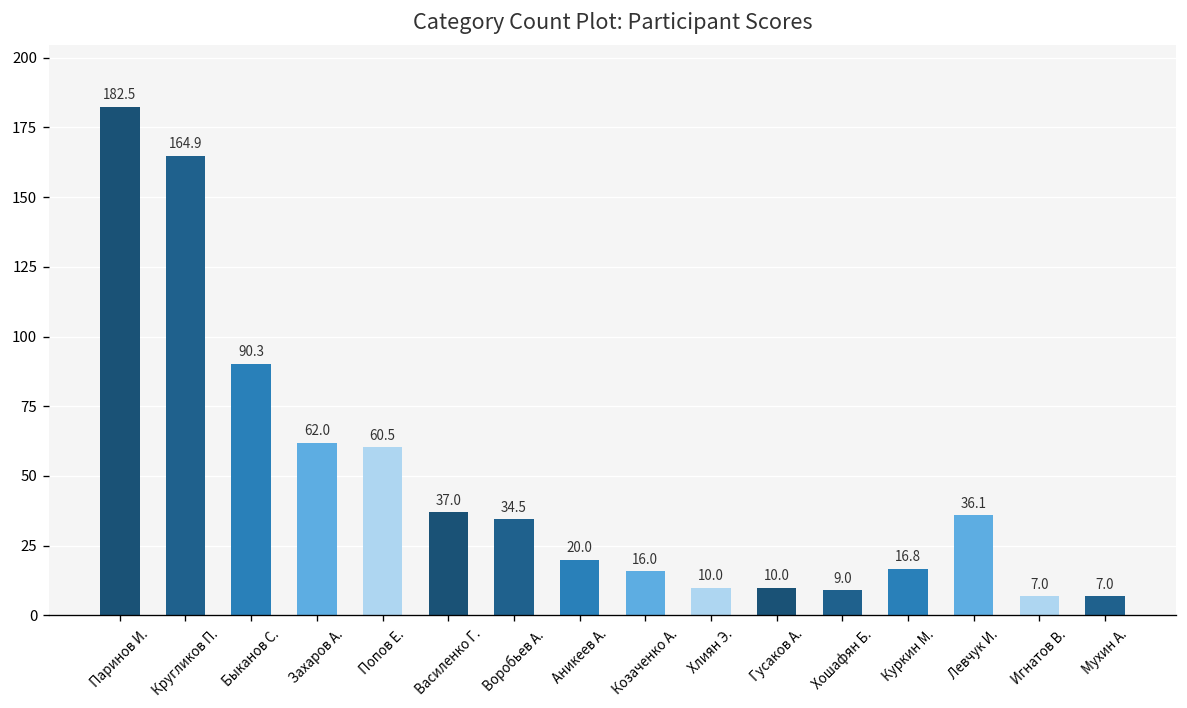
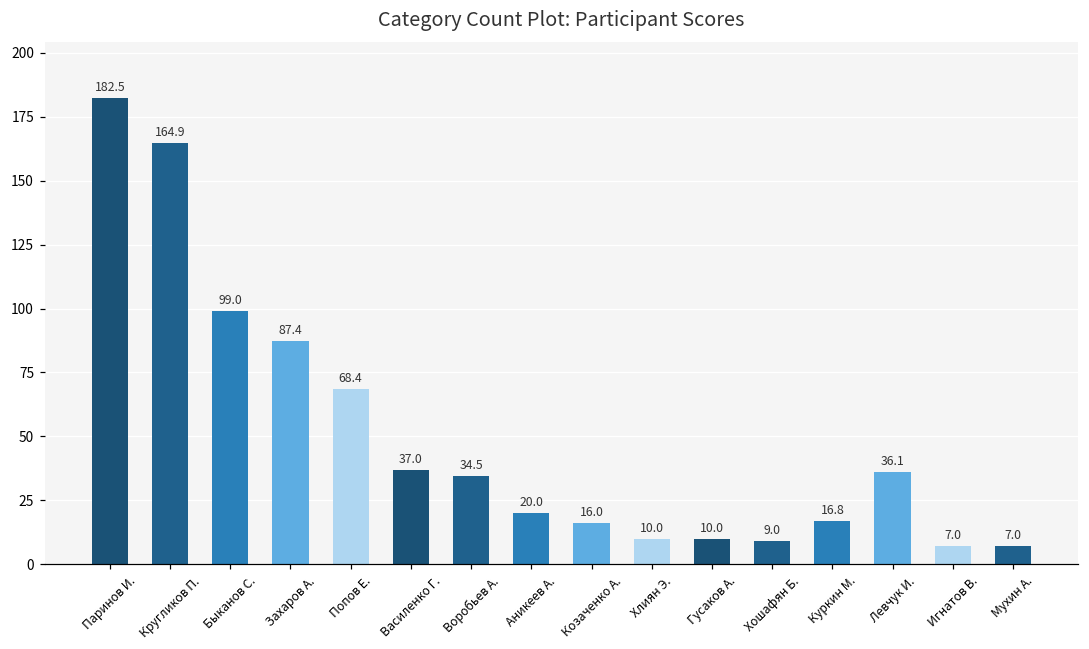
  {
    "Паринов И.": 182.5,
    "Кругликов П.": 164.9,
-   "Быканов С.": 90.3,
-   "Захаров А.": 62.0,
-   "Попов Е.": 60.5,
+   "Быканов С.": 99.0,
+   "Захаров А.": 87.4,
+   "Попов Е.": 68.4,
    "Василенко Г.": 37.0,
    "Воробьев А.": 34.5,
    "Аникеев А.": 20.0,
    "Козаченко А.": 16.0,
    "Хлиян Э.": 10.0,
    "Гусаков А.": 10.0,
    "Хошафян Б.": 9.0,
    "Куркин М.": 16.8,
    "Левчук И.": 36.1,
    "Игнатов В.": 7.0,
    "Мухин А.": 7.0
  }
